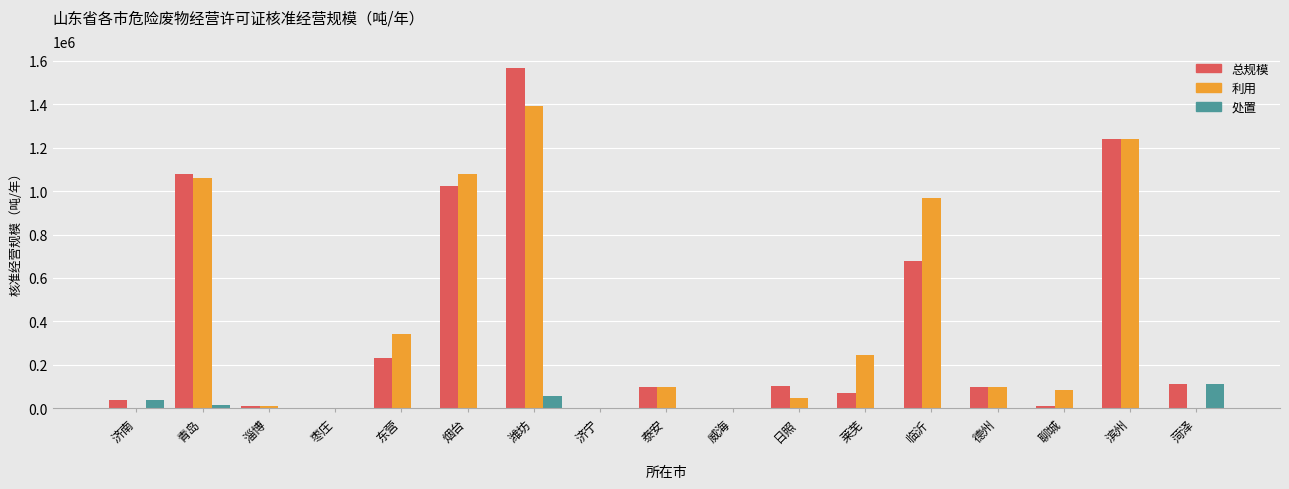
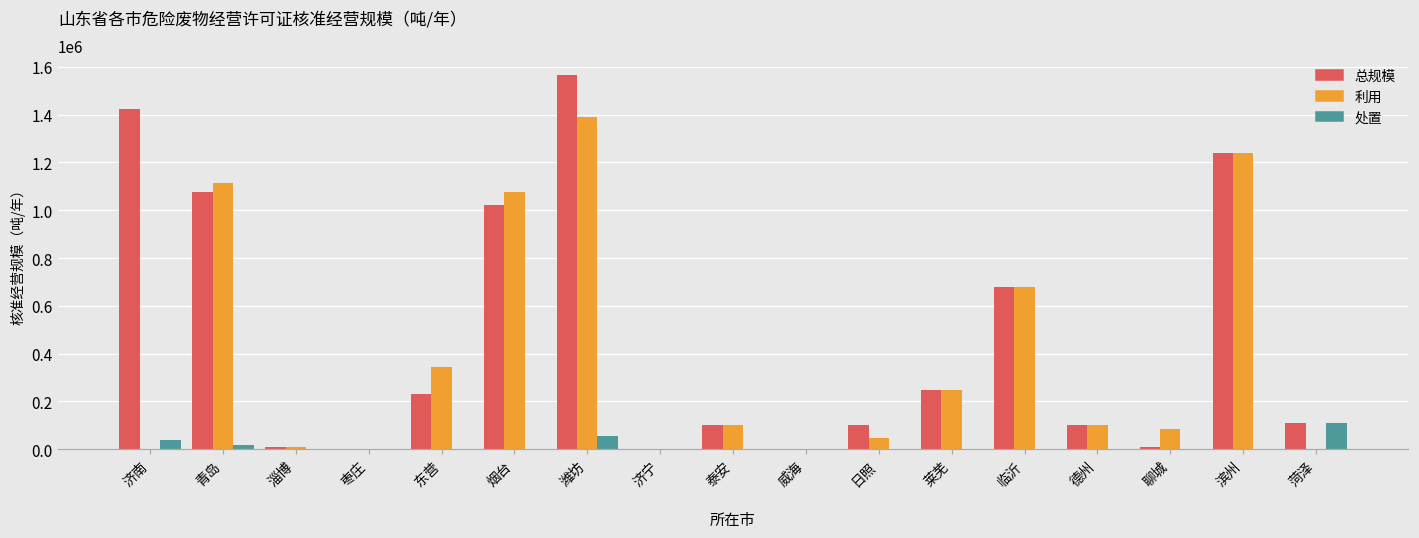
  {
    "总规模": {
-     "济南": 40000,
+     "济南": 1420000,
      "青岛": 1080000,
      "枣庄": 0,
      "东营": 230000,
      "烟台": 1020000,
      "潍坊": 1570000,
      "济宁": 0,
      "泰安": 100000,
      "威海": 0,
      "日照": 100000,
-     "莱芜": 70000,
+     "莱芜": 250000,
      "临沂": 680000,
      "德州": 100000,
      "滨州": 1240000,
      "菏泽": 110000
    },
    "利用": {
      "济南": 0,
-     "青岛": 1060000,
+     "青岛": 1110000,
      "枣庄": 0,
      "东营": 340000,
      "烟台": 1080000,
      "潍坊": 1390000,
      "济宁": 0,
      "泰安": 100000,
      "威海": 0,
      "日照": 50000,
      "莱芜": 250000,
-     "临沂": 970000,
+     "临沂": 680000,
      "德州": 100000,
      "聊城": 80000,
      "滨州": 1240000,
      "菏泽": 0
    },
    "处置": {
      "济南": 40000,
      "青岛": 20000,
      "淄博": 0,
      "枣庄": 0,
      "东营": 0,
      "烟台": 0,
      "潍坊": 60000,
      "济宁": 0,
      "泰安": 0,
      "威海": 0,
      "日照": 0,
      "莱芜": 0,
      "临沂": 0,
      "德州": 0,
      "聊城": 0,
      "滨州": 0,
      "菏泽": 110000
    }
  }
